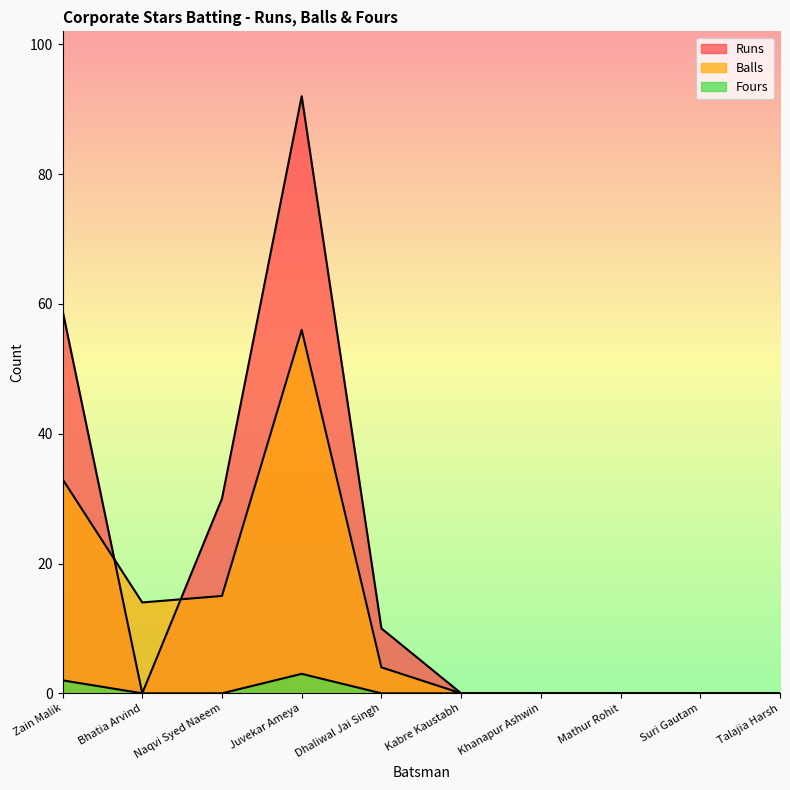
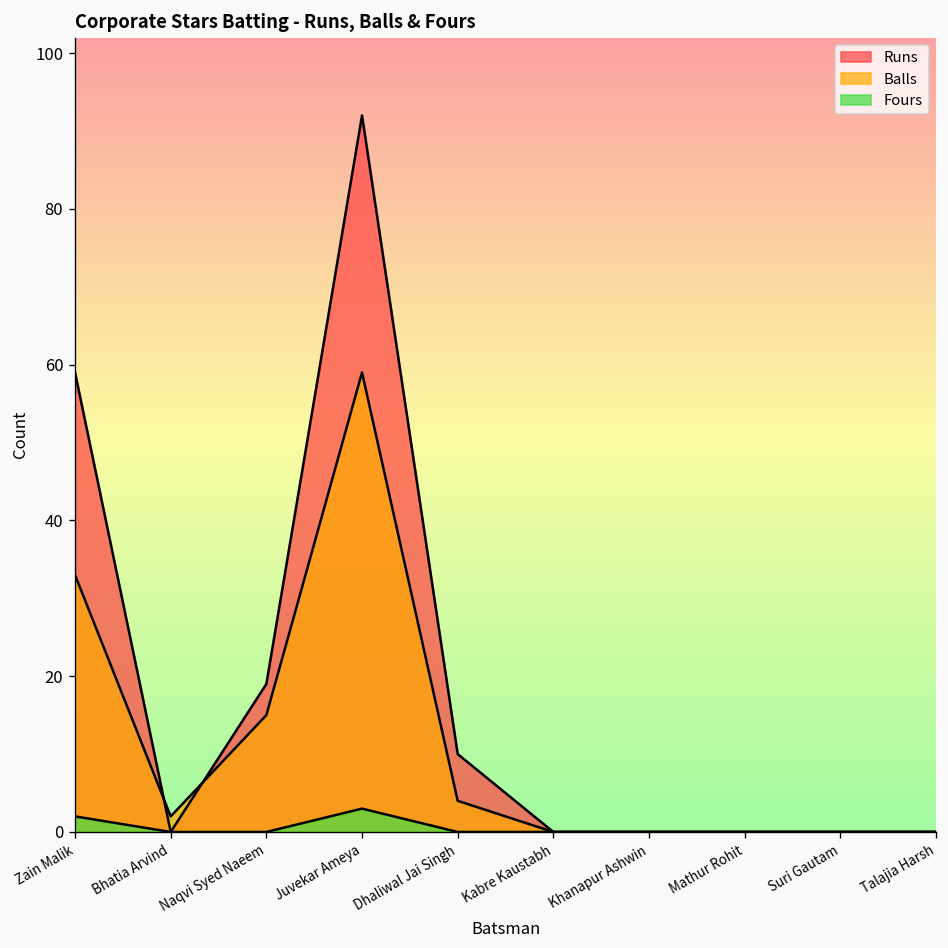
  {
    "Runs": {
      "Zain Malik": 59,
-     "Naqvi Syed Naeem": 30,
+     "Naqvi Syed Naeem": 19,
      "Juvekar Ameya": 92,
      "Dhaliwal Jai Singh": 10
    },
    "Balls": {
      "Zain Malik": 33,
-     "Bhatia Arvind": 14,
+     "Bhatia Arvind": 2,
      "Naqvi Syed Naeem": 15,
-     "Juvekar Ameya": 56,
+     "Juvekar Ameya": 59,
      "Dhaliwal Jai Singh": 4
    },
    "Fours": {
      "Zain Malik": 2,
      "Naqvi Syed Naeem": 0,
      "Juvekar Ameya": 3,
      "Dhaliwal Jai Singh": 0
    }
  }
